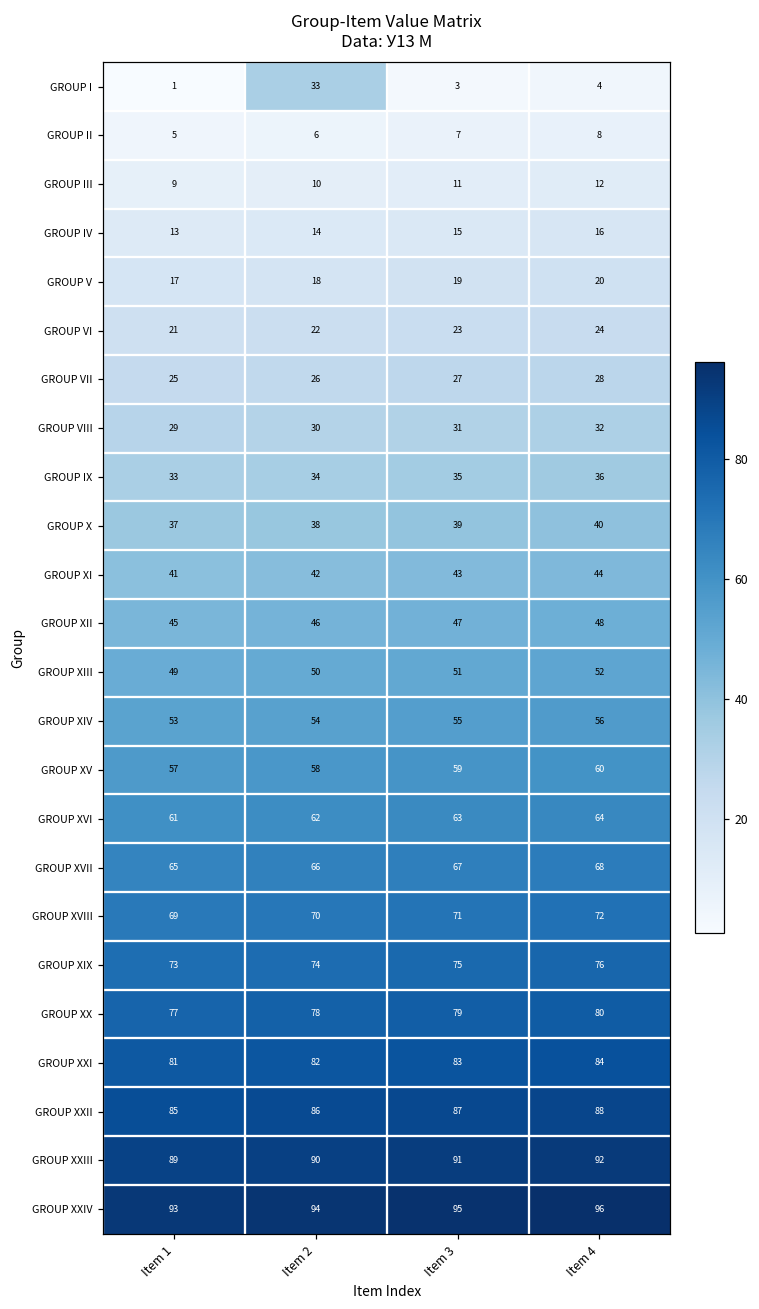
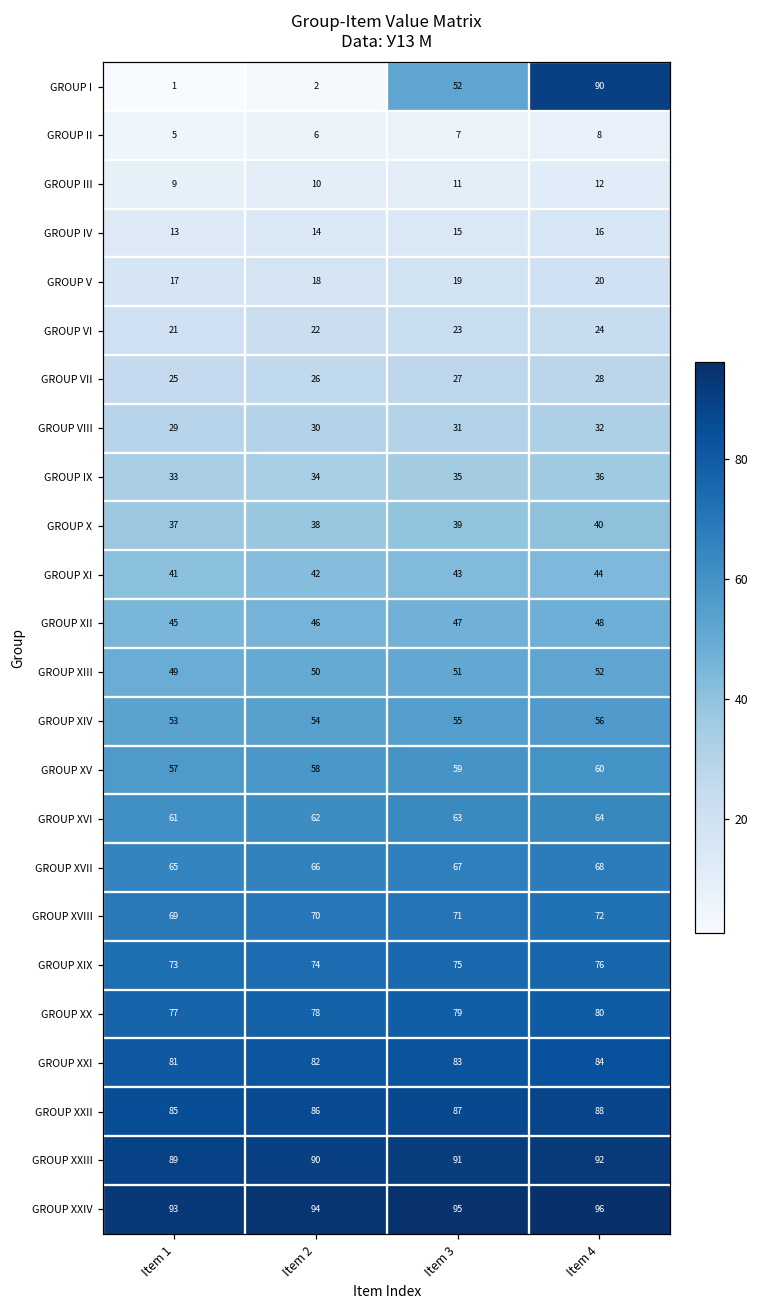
  {
    "GROUP I": {
      "Item 1": 1,
-     "Item 2": 33,
-     "Item 3": 3,
-     "Item 4": 4
+     "Item 2": 2,
+     "Item 3": 52,
+     "Item 4": 90
    },
    "GROUP II": {
      "Item 1": 5,
      "Item 2": 6,
      "Item 3": 7,
      "Item 4": 8
    },
    "GROUP III": {
      "Item 1": 9,
      "Item 2": 10,
      "Item 3": 11,
      "Item 4": 12
    },
    "GROUP IV": {
      "Item 1": 13,
      "Item 2": 14,
      "Item 3": 15,
      "Item 4": 16
    },
    "GROUP V": {
      "Item 1": 17,
      "Item 2": 18,
      "Item 3": 19,
      "Item 4": 20
    },
    "GROUP VI": {
      "Item 1": 21,
      "Item 2": 22,
      "Item 3": 23,
      "Item 4": 24
    },
    "GROUP VII": {
      "Item 1": 25,
      "Item 2": 26,
      "Item 3": 27,
      "Item 4": 28
    },
    "GROUP VIII": {
      "Item 1": 29,
      "Item 2": 30,
      "Item 3": 31,
      "Item 4": 32
    },
    "GROUP IX": {
      "Item 1": 33,
      "Item 2": 34,
      "Item 3": 35,
      "Item 4": 36
    },
    "GROUP X": {
      "Item 1": 37,
      "Item 2": 38,
      "Item 3": 39,
      "Item 4": 40
    },
    "GROUP XI": {
      "Item 1": 41,
      "Item 2": 42,
      "Item 3": 43,
      "Item 4": 44
    },
    "GROUP XII": {
      "Item 1": 45,
      "Item 2": 46,
      "Item 3": 47,
      "Item 4": 48
    },
    "GROUP XIII": {
      "Item 1": 49,
      "Item 2": 50,
      "Item 3": 51,
      "Item 4": 52
    },
    "GROUP XIV": {
      "Item 1": 53,
      "Item 2": 54,
      "Item 3": 55,
      "Item 4": 56
    },
    "GROUP XV": {
      "Item 1": 57,
      "Item 2": 58,
      "Item 3": 59,
      "Item 4": 60
    },
    "GROUP XVI": {
      "Item 1": 61,
      "Item 2": 62,
      "Item 3": 63,
      "Item 4": 64
    },
    "GROUP XVII": {
      "Item 1": 65,
      "Item 2": 66,
      "Item 3": 67,
      "Item 4": 68
    },
    "GROUP XVIII": {
      "Item 1": 69,
      "Item 2": 70,
      "Item 3": 71,
      "Item 4": 72
    },
    "GROUP XIX": {
      "Item 1": 73,
      "Item 2": 74,
      "Item 3": 75,
      "Item 4": 76
    },
    "GROUP XX": {
      "Item 1": 77,
      "Item 2": 78,
      "Item 3": 79,
      "Item 4": 80
    },
    "GROUP XXI": {
      "Item 1": 81,
      "Item 2": 82,
      "Item 3": 83,
      "Item 4": 84
    },
    "GROUP XXII": {
      "Item 1": 85,
      "Item 2": 86,
      "Item 3": 87,
      "Item 4": 88
    },
    "GROUP XXIII": {
      "Item 1": 89,
      "Item 2": 90,
      "Item 3": 91,
      "Item 4": 92
    },
    "GROUP XXIV": {
      "Item 1": 93,
      "Item 2": 94,
      "Item 3": 95,
      "Item 4": 96
    }
  }
